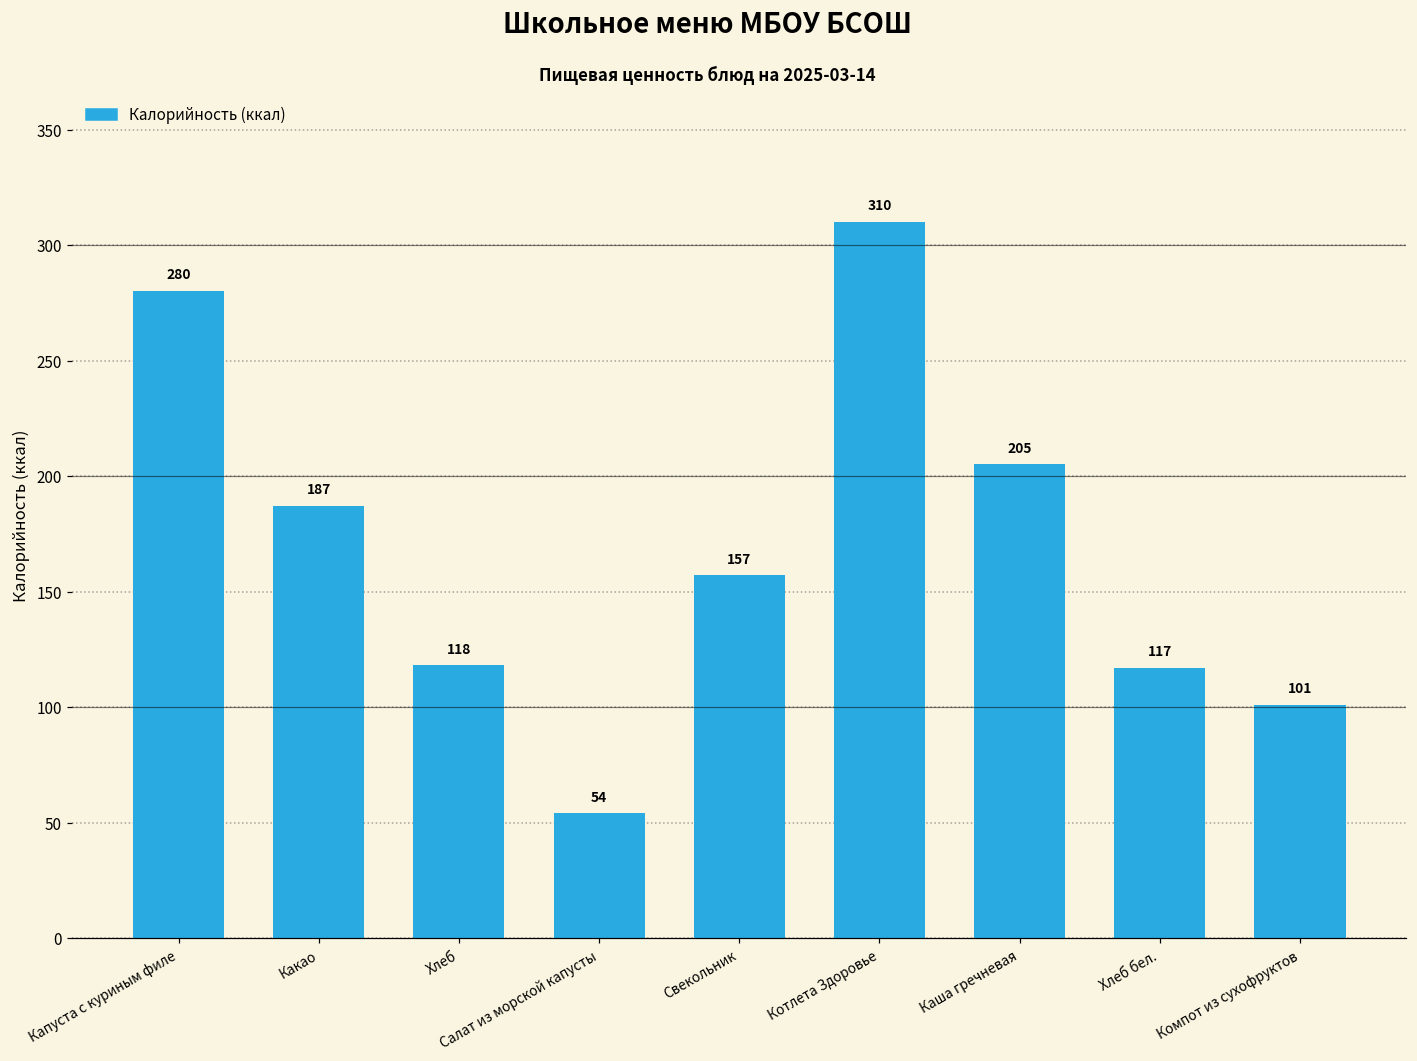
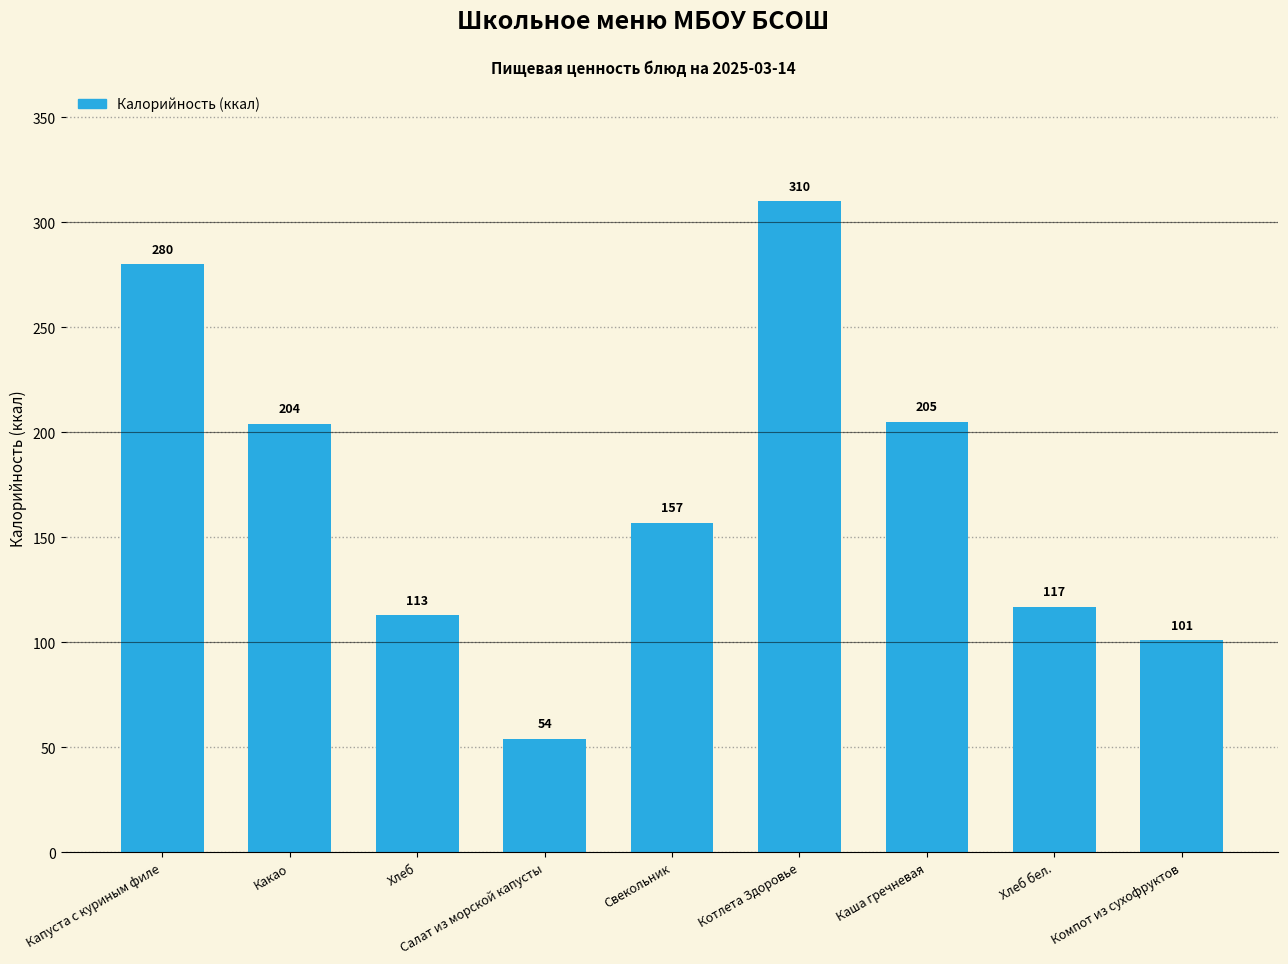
  {
    "Капуста с куриным филе": 280,
-   "Какао": 187,
-   "Хлеб": 118,
+   "Какао": 204,
+   "Хлеб": 113,
    "Салат из морской капусты": 54,
    "Свекольник": 157,
    "Котлета Здоровье": 310,
    "Каша гречневая": 205,
    "Хлеб бел.": 117,
    "Компот из сухофруктов": 101
  }
